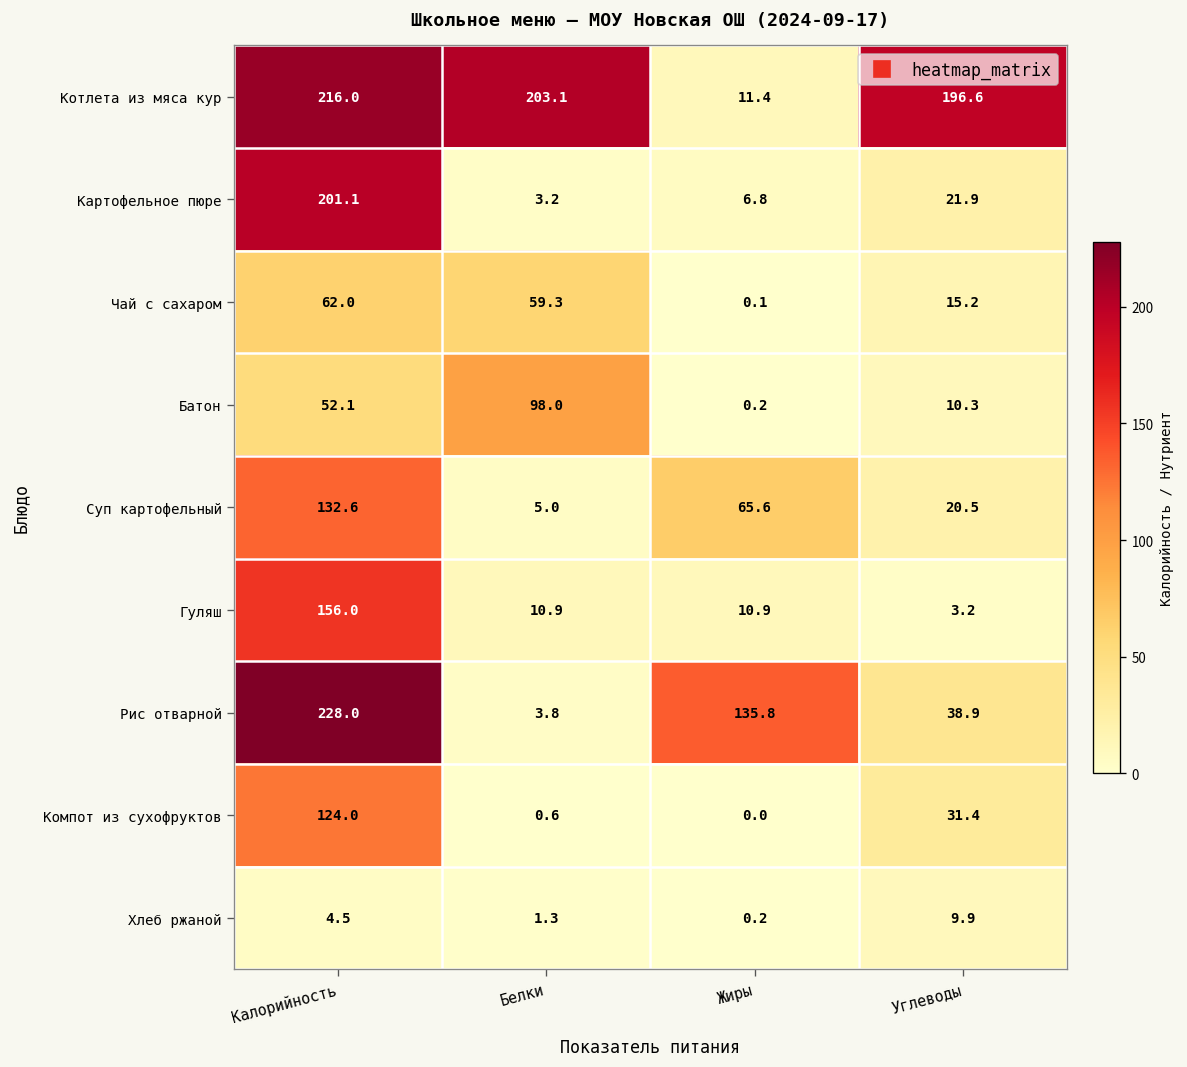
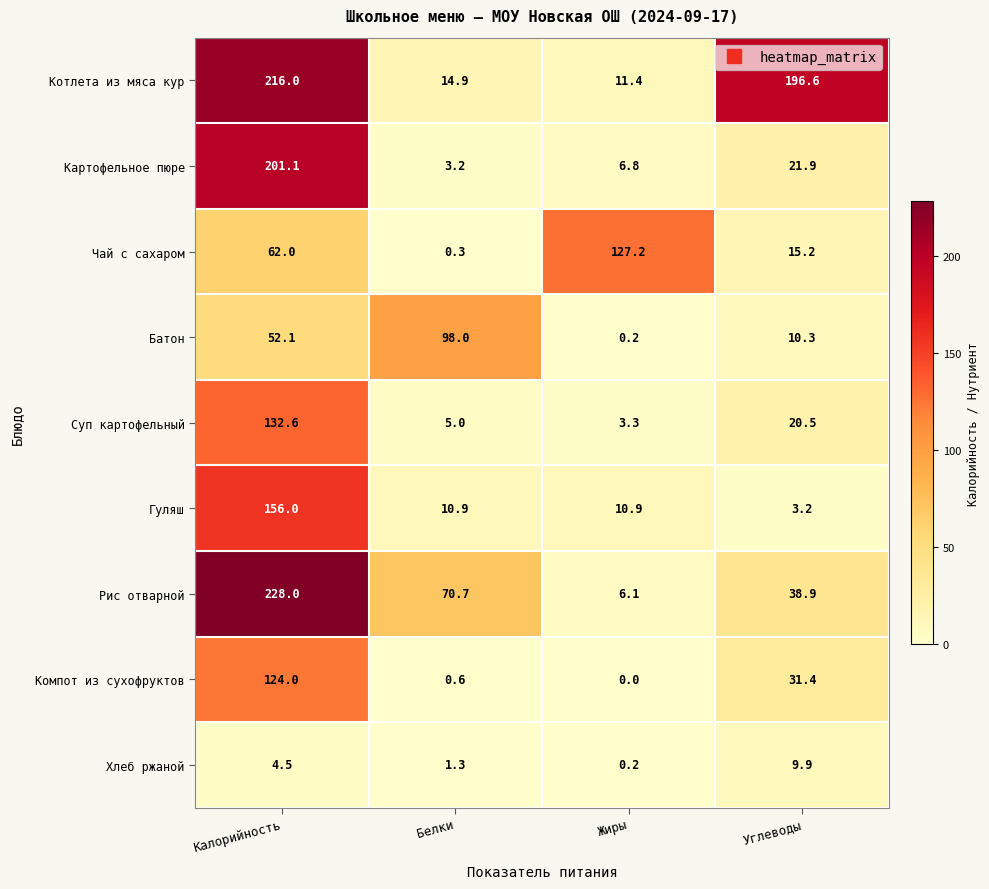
  {
    "Котлета из мяса кур": {
      "Калорийность": 216.0,
-     "Белки": 203.1,
+     "Белки": 14.9,
      "Жиры": 11.4,
      "Углеводы": 196.6
    },
    "Картофельное пюре": {
      "Калорийность": 201.1,
      "Белки": 3.2,
      "Жиры": 6.8,
      "Углеводы": 21.9
    },
    "Чай с сахаром": {
      "Калорийность": 62.0,
-     "Белки": 59.3,
-     "Жиры": 0.1,
+     "Белки": 0.3,
+     "Жиры": 127.2,
      "Углеводы": 15.2
    },
    "Батон": {
      "Калорийность": 52.1,
      "Белки": 98.0,
      "Жиры": 0.2,
      "Углеводы": 10.3
    },
    "Суп картофельный": {
      "Калорийность": 132.6,
      "Белки": 5.0,
-     "Жиры": 65.6,
+     "Жиры": 3.3,
      "Углеводы": 20.5
    },
    "Гуляш": {
      "Калорийность": 156.0,
      "Белки": 10.9,
      "Жиры": 10.9,
      "Углеводы": 3.2
    },
    "Рис отварной": {
      "Калорийность": 228.0,
-     "Белки": 3.8,
-     "Жиры": 135.8,
+     "Белки": 70.7,
+     "Жиры": 6.1,
      "Углеводы": 38.9
    },
    "Компот из сухофруктов": {
      "Калорийность": 124.0,
      "Белки": 0.6,
      "Жиры": 0.0,
      "Углеводы": 31.4
    },
    "Хлеб ржаной": {
      "Калорийность": 4.5,
      "Белки": 1.3,
      "Жиры": 0.2,
      "Углеводы": 9.9
    }
  }
